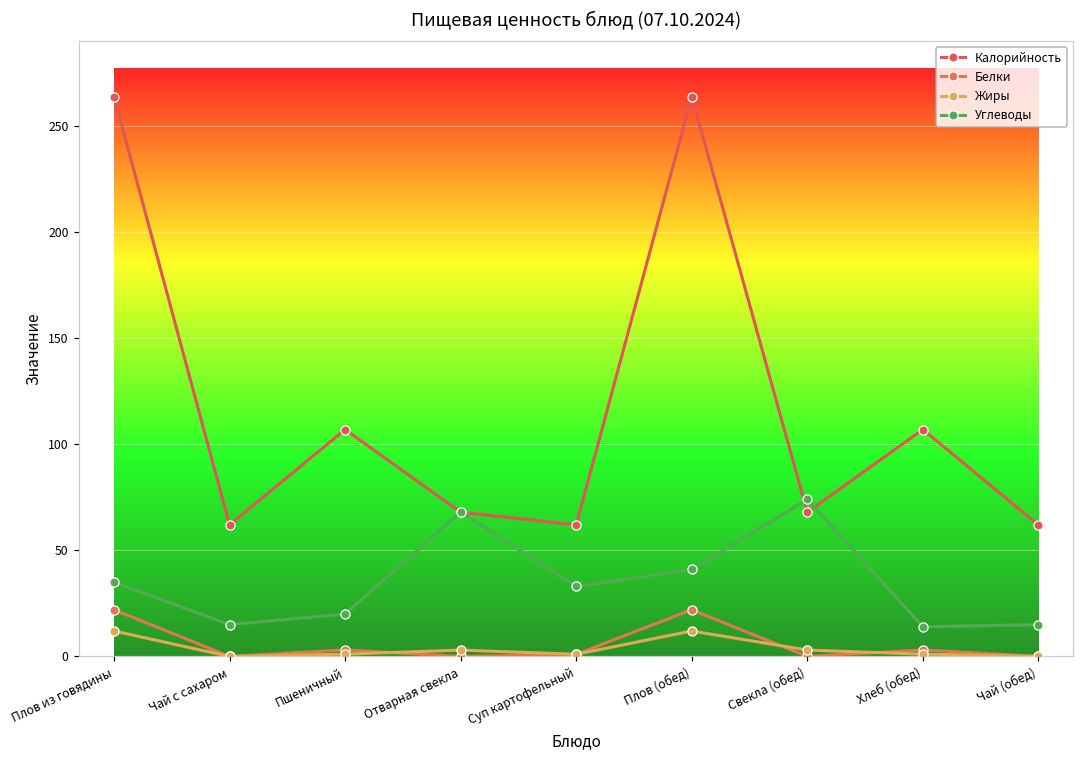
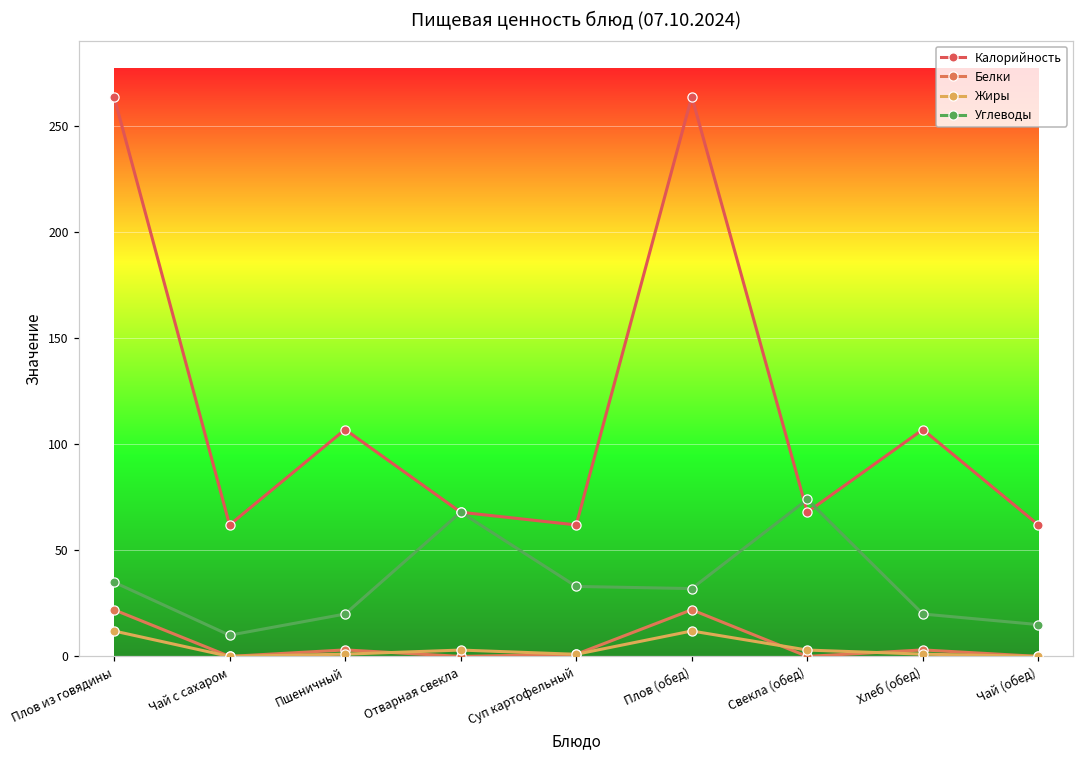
  {
    "Углеводы": {
      "Плов из говядины": 35,
-     "Чай с сахаром": 15,
+     "Чай с сахаром": 10,
      "Пшеничный": 20,
      "Суп картофельный": 33,
-     "Плов (обед)": 41,
+     "Плов (обед)": 32,
      "Свекла (обед)": 74,
-     "Хлеб (обед)": 14,
+     "Хлеб (обед)": 20,
      "Чай (обед)": 15
    }
  }
